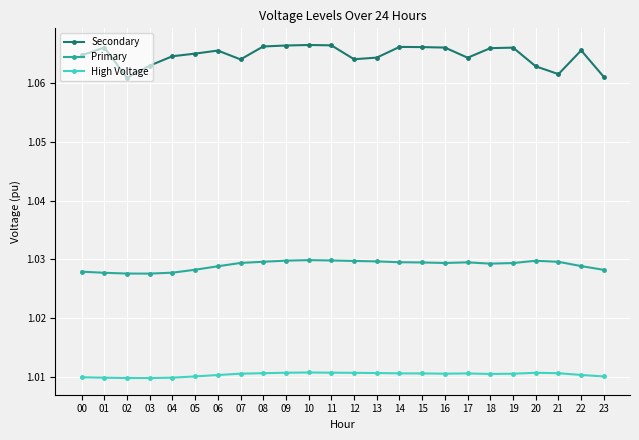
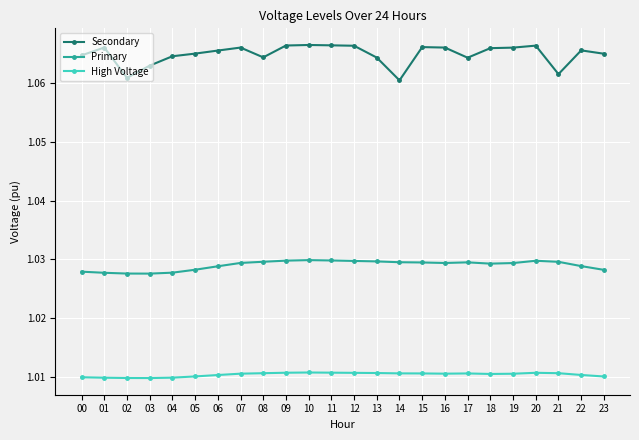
  {
    "Secondary": {
      "04": 1.065,
      "05": 1.065,
      "06": 1.066,
-     "07": 1.064,
-     "08": 1.066,
+     "07": 1.066,
+     "08": 1.064,
      "09": 1.066,
      "10": 1.067,
      "11": 1.066,
-     "12": 1.064,
+     "12": 1.066,
      "13": 1.064,
-     "14": 1.066,
+     "14": 1.061,
      "15": 1.066,
      "16": 1.066,
      "17": 1.064,
      "18": 1.066,
      "19": 1.066,
-     "20": 1.063,
+     "20": 1.066,
      "21": 1.062,
      "22": 1.066,
-     "23": 1.061
+     "23": 1.065
    }
  }
